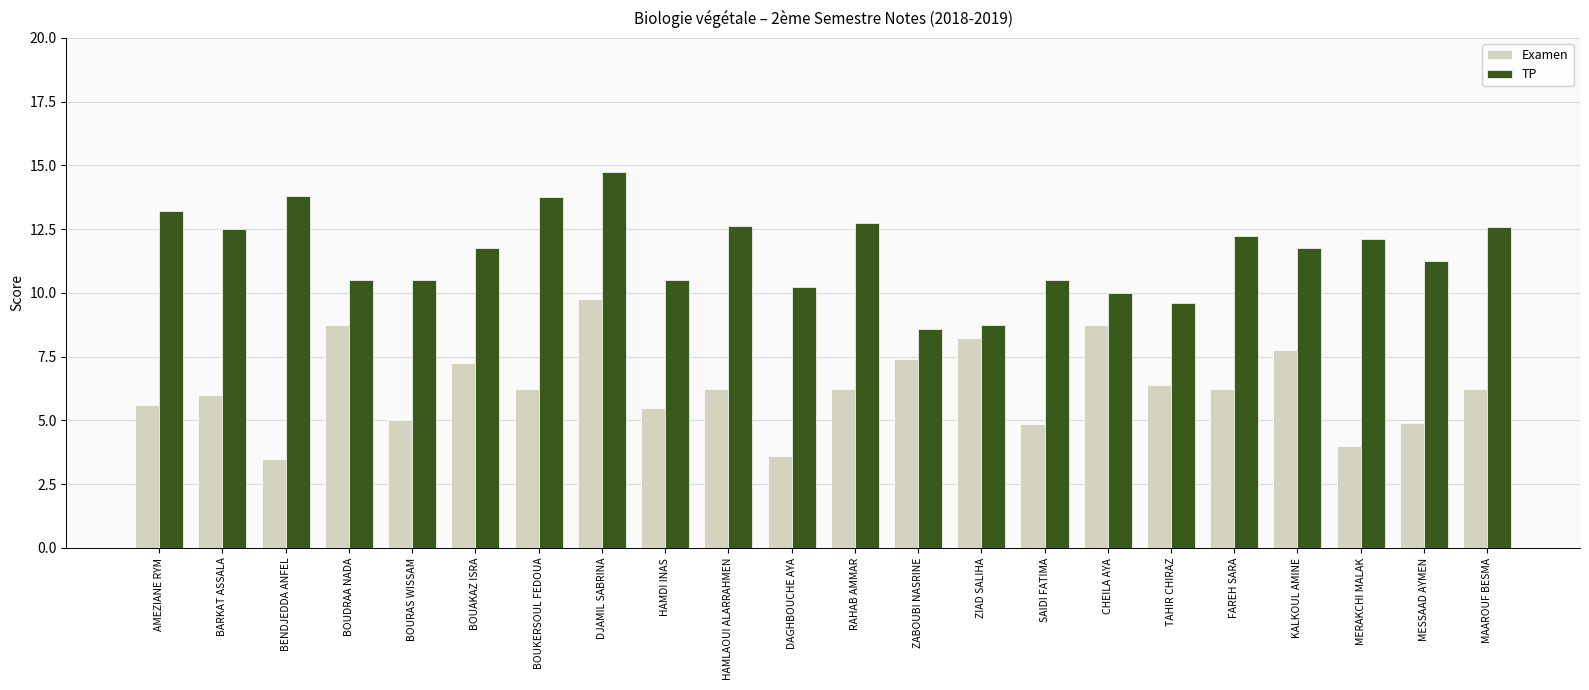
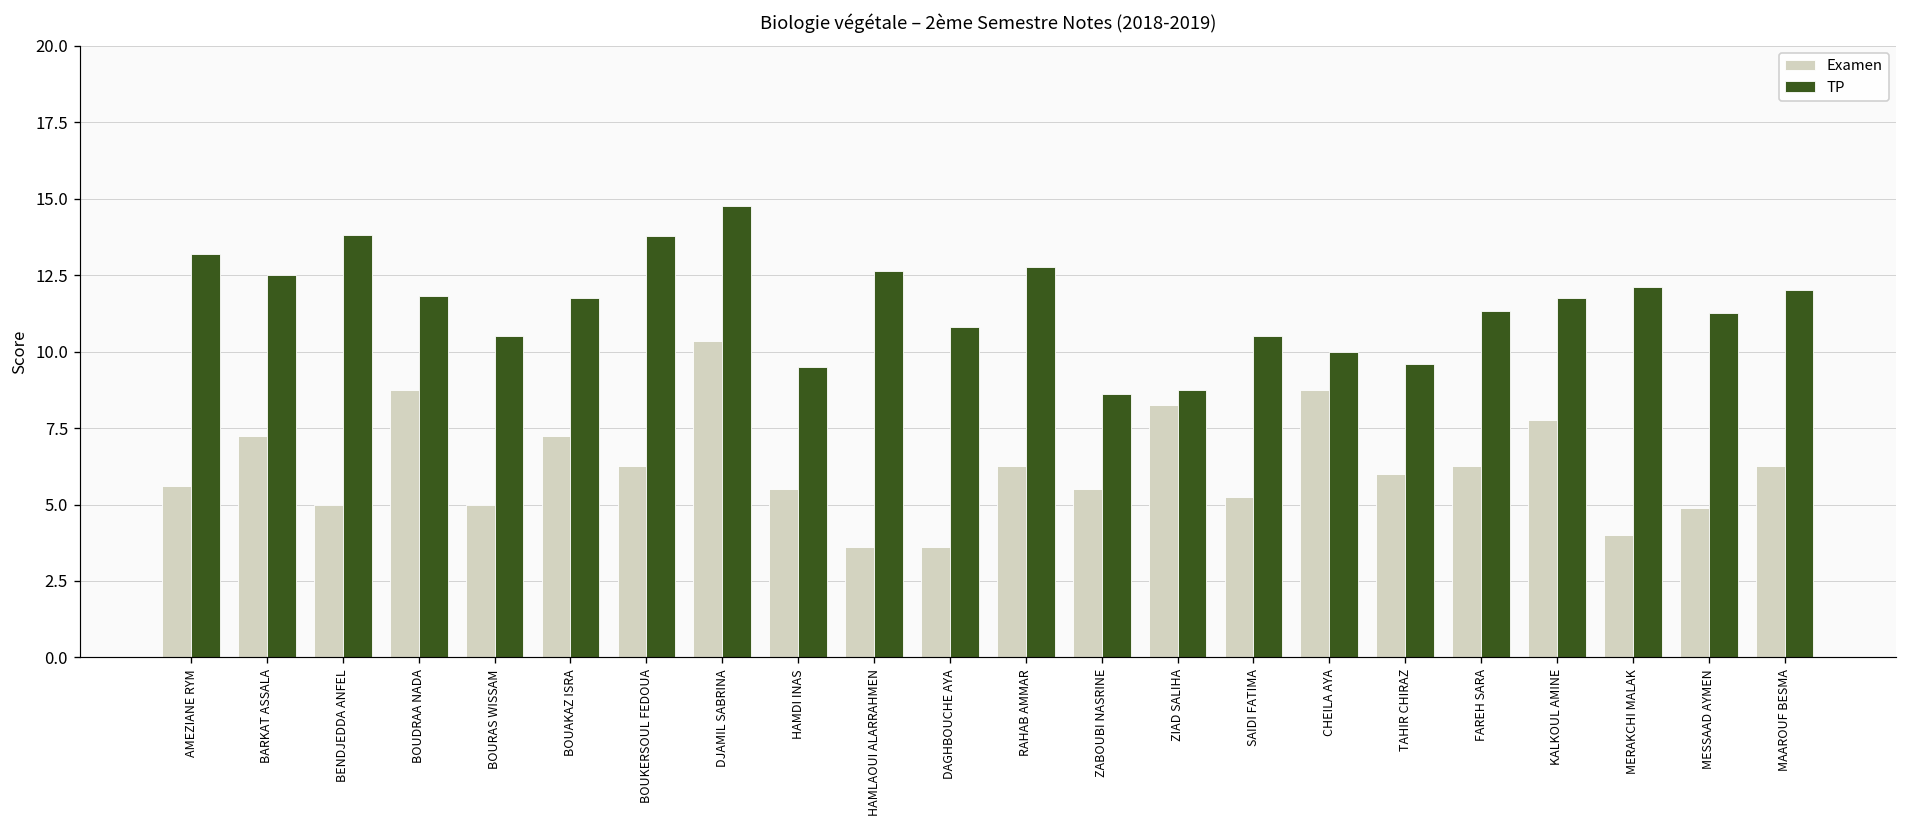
  {
    "Examen": {
      "AMEZIANE RYM": 5.6,
-     "BARKAT ASSALA": 6.0,
-     "BENDJEDDA ANFEL": 3.5,
+     "BARKAT ASSALA": 7.3,
+     "BENDJEDDA ANFEL": 5.0,
      "BOUDRAA NADA": 8.8,
      "BOURAS WISSAM": 5.0,
      "BOUAKAZ ISRA": 7.3,
      "BOUKERSOUL FEDOUA": 6.3,
-     "DJAMIL SABRINA": 9.8,
+     "DJAMIL SABRINA": 10.4,
      "HAMDI INAS": 5.5,
-     "HAMLAOUI ALARRAHMEN": 6.3,
+     "HAMLAOUI ALARRAHMEN": 3.6,
      "DAGHBOUCHE AYA": 3.6,
      "RAHAB AMMAR": 6.3,
-     "ZABOUBI NASRINE": 7.4,
+     "ZABOUBI NASRINE": 5.5,
      "ZIAD SALIHA": 8.3,
-     "SAIDI FATIMA": 4.9,
+     "SAIDI FATIMA": 5.3,
      "CHEILA AYA": 8.8,
-     "TAHIR CHIRAZ": 6.4,
+     "TAHIR CHIRAZ": 6.0,
      "FAREH SARA": 6.3,
      "KALKOUL AMINE": 7.8,
      "MERAKCHI MALAK": 4.0,
      "MESSAAD AYMEN": 4.9,
      "MAAROUF BESMA": 6.3
    },
    "TP": {
      "AMEZIANE RYM": 13.2,
      "BARKAT ASSALA": 12.5,
      "BENDJEDDA ANFEL": 13.8,
-     "BOUDRAA NADA": 10.5,
+     "BOUDRAA NADA": 11.8,
      "BOURAS WISSAM": 10.5,
      "BOUAKAZ ISRA": 11.8,
      "BOUKERSOUL FEDOUA": 13.8,
      "DJAMIL SABRINA": 14.8,
-     "HAMDI INAS": 10.5,
+     "HAMDI INAS": 9.5,
      "HAMLAOUI ALARRAHMEN": 12.6,
-     "DAGHBOUCHE AYA": 10.3,
+     "DAGHBOUCHE AYA": 10.8,
      "RAHAB AMMAR": 12.8,
      "ZABOUBI NASRINE": 8.6,
      "ZIAD SALIHA": 8.8,
      "SAIDI FATIMA": 10.5,
      "CHEILA AYA": 10.0,
      "TAHIR CHIRAZ": 9.6,
-     "FAREH SARA": 12.3,
+     "FAREH SARA": 11.3,
      "KALKOUL AMINE": 11.8,
      "MERAKCHI MALAK": 12.1,
      "MESSAAD AYMEN": 11.3,
-     "MAAROUF BESMA": 12.6
+     "MAAROUF BESMA": 12.0
    }
  }
